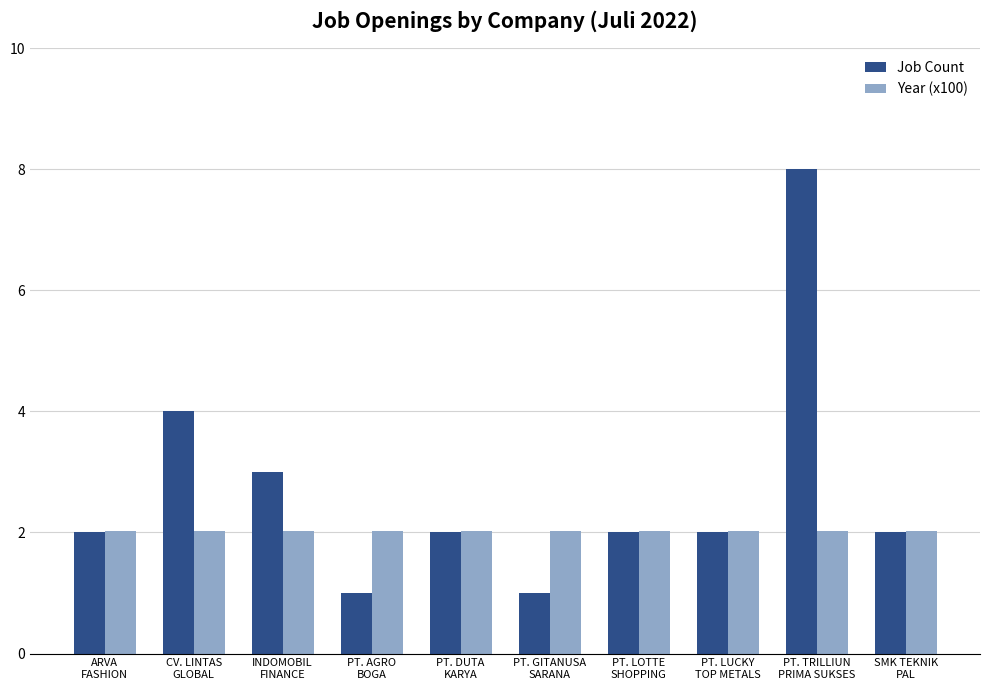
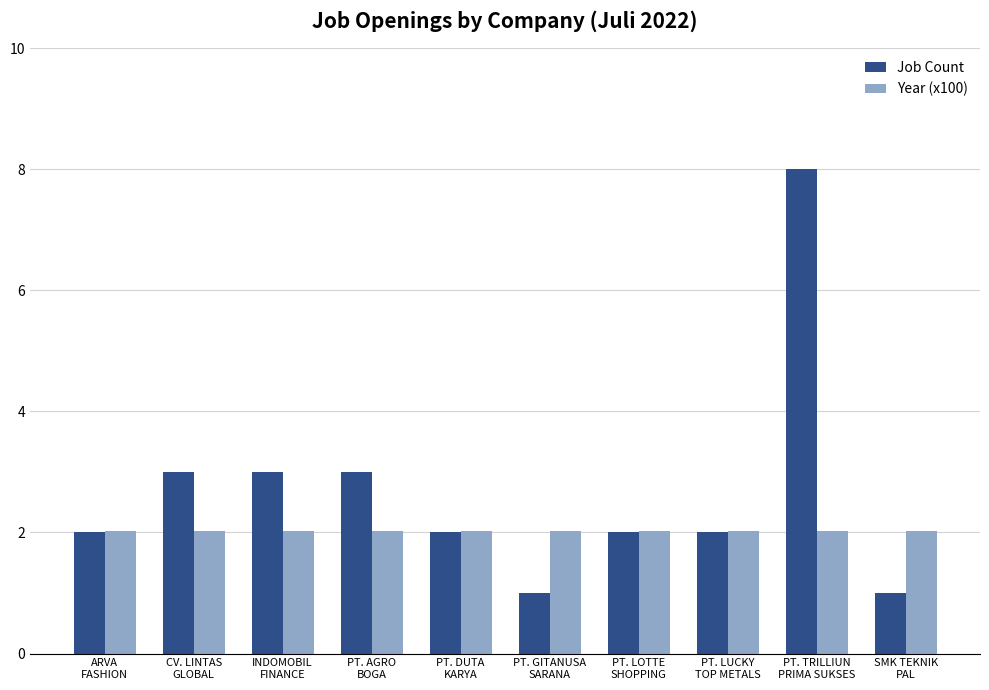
  {
    "Job Count": {
      "ARVA FASHION": 2,
-     "CV. LINTAS GLOBAL": 4,
+     "CV. LINTAS GLOBAL": 3,
      "INDOMOBIL FINANCE": 3,
-     "PT. AGRO BOGA": 1,
+     "PT. AGRO BOGA": 3,
      "PT. DUTA KARYA": 2,
      "PT. GITANUSA SARANA": 1,
      "PT. LOTTE SHOPPING": 2,
      "PT. LUCKY TOP METALS": 2,
      "PT. TRILLIUN PRIMA SUKSES": 8,
-     "SMK TEKNIK PAL": 2
+     "SMK TEKNIK PAL": 1
    },
    "Year (x100)": {
      "ARVA FASHION": 2,
      "CV. LINTAS GLOBAL": 2,
      "INDOMOBIL FINANCE": 2,
      "PT. AGRO BOGA": 2,
      "PT. DUTA KARYA": 2,
      "PT. GITANUSA SARANA": 2,
      "PT. LOTTE SHOPPING": 2,
      "PT. LUCKY TOP METALS": 2,
      "PT. TRILLIUN PRIMA SUKSES": 2,
      "SMK TEKNIK PAL": 2
    }
  }
